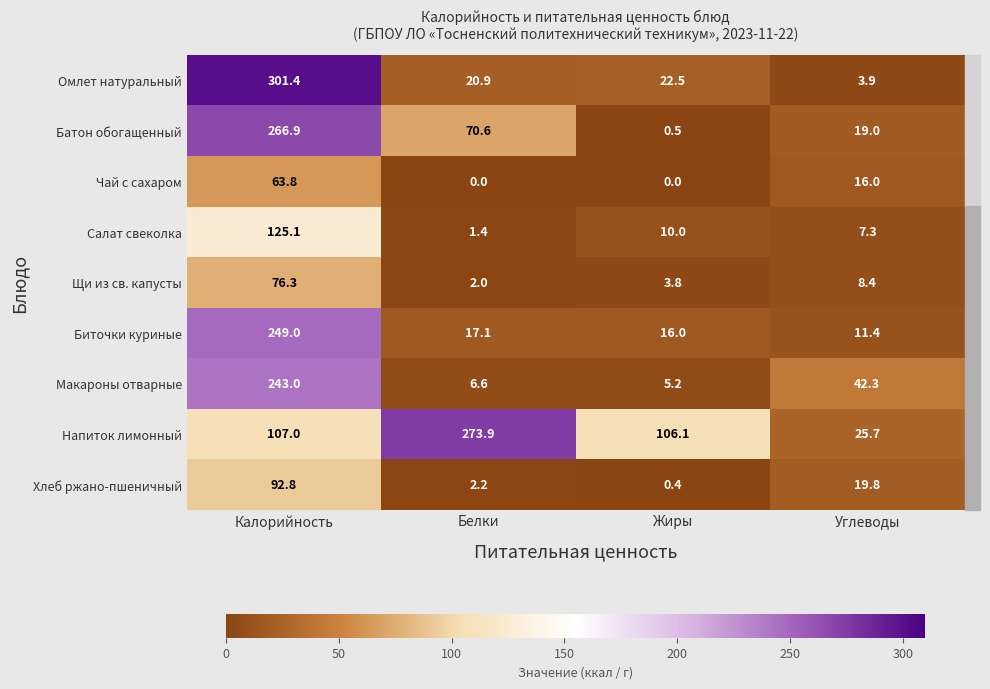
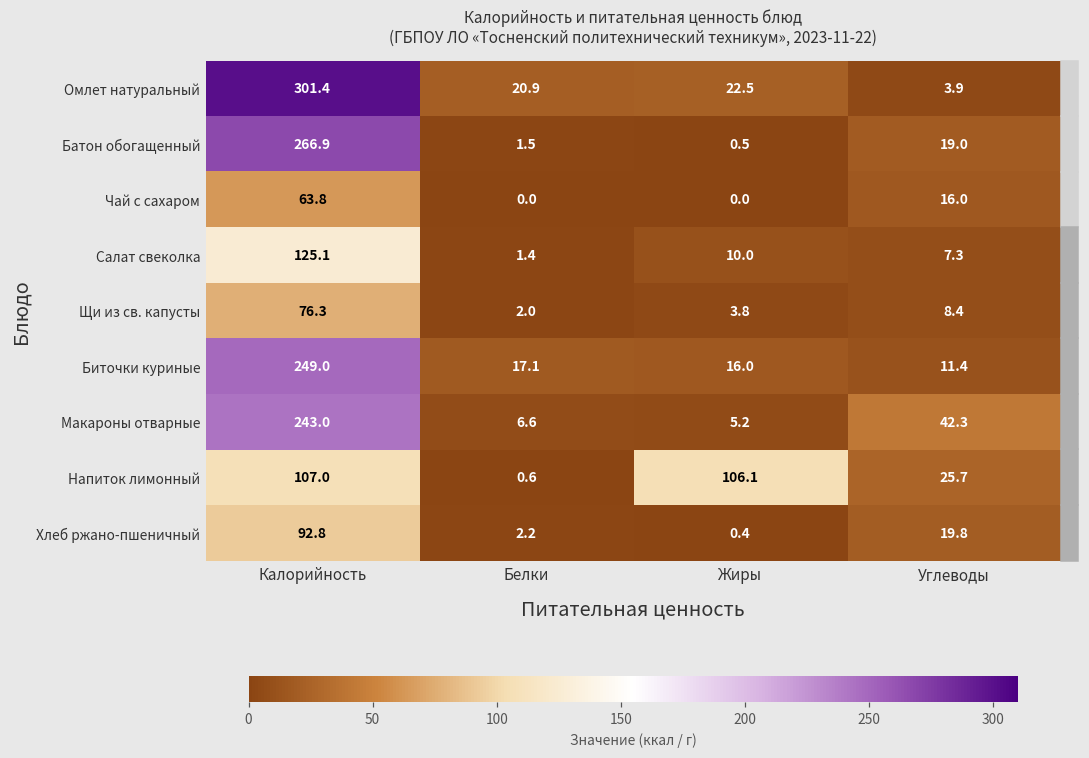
  {
    "Омлет натуральный": {
      "Калорийность": 301.4,
      "Белки": 20.9,
      "Жиры": 22.5,
      "Углеводы": 3.9
    },
    "Батон обогащенный": {
      "Калорийность": 266.9,
-     "Белки": 70.6,
+     "Белки": 1.5,
      "Жиры": 0.5,
      "Углеводы": 19.0
    },
    "Чай с сахаром": {
      "Калорийность": 63.8,
      "Белки": 0.0,
      "Жиры": 0.0,
      "Углеводы": 16.0
    },
    "Салат свеколка": {
      "Калорийность": 125.1,
      "Белки": 1.4,
      "Жиры": 10.0,
      "Углеводы": 7.3
    },
    "Щи из св. капусты": {
      "Калорийность": 76.3,
      "Белки": 2.0,
      "Жиры": 3.8,
      "Углеводы": 8.4
    },
    "Биточки куриные": {
      "Калорийность": 249.0,
      "Белки": 17.1,
      "Жиры": 16.0,
      "Углеводы": 11.4
    },
    "Макароны отварные": {
      "Калорийность": 243.0,
      "Белки": 6.6,
      "Жиры": 5.2,
      "Углеводы": 42.3
    },
    "Напиток лимонный": {
      "Калорийность": 107.0,
-     "Белки": 273.9,
+     "Белки": 0.6,
      "Жиры": 106.1,
      "Углеводы": 25.7
    },
    "Хлеб ржано-пшеничный": {
      "Калорийность": 92.8,
      "Белки": 2.2,
      "Жиры": 0.4,
      "Углеводы": 19.8
    }
  }
